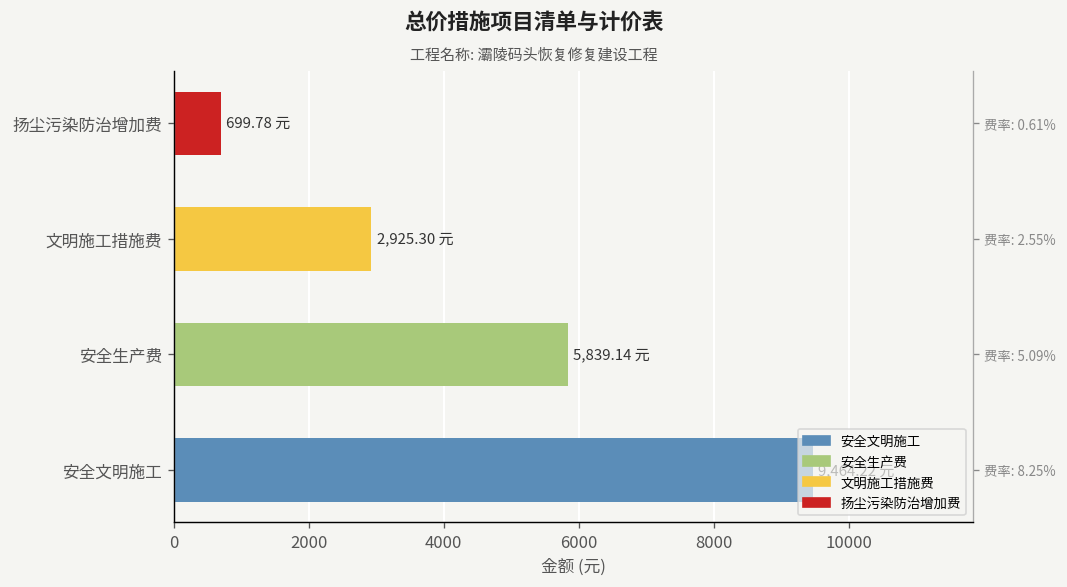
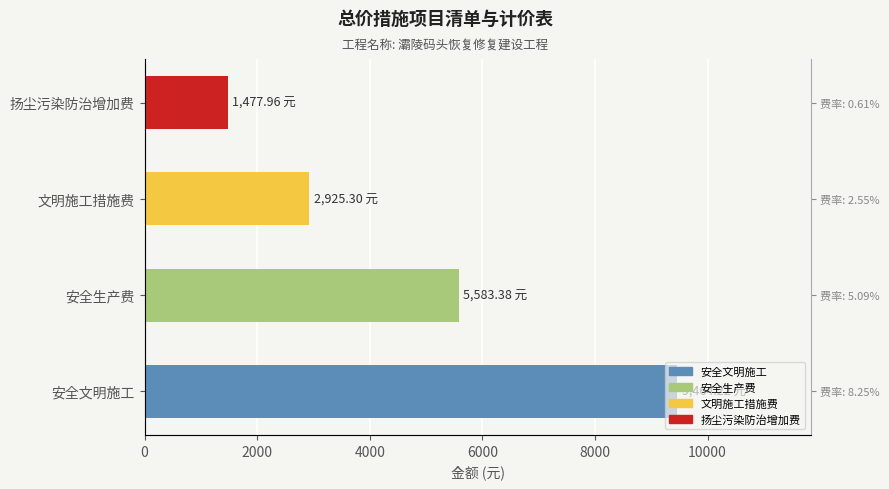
  {
    "安全生产费": {
-     "安全生产费": "5,839.14"
+     "安全生产费": "5,583.38"
    },
    "文明施工措施费": {
      "文明施工措施费": "2,925.30"
    },
    "扬尘污染防治增加费": {
-     "扬尘污染防治增加费": "699.78"
+     "扬尘污染防治增加费": "1,477.96"
    }
  }
